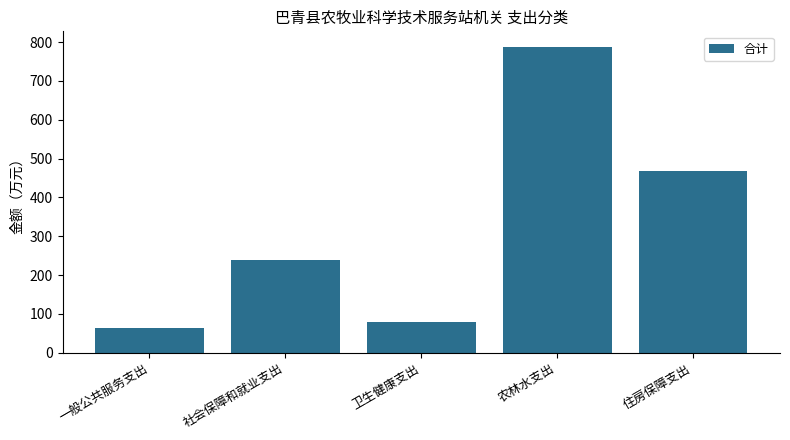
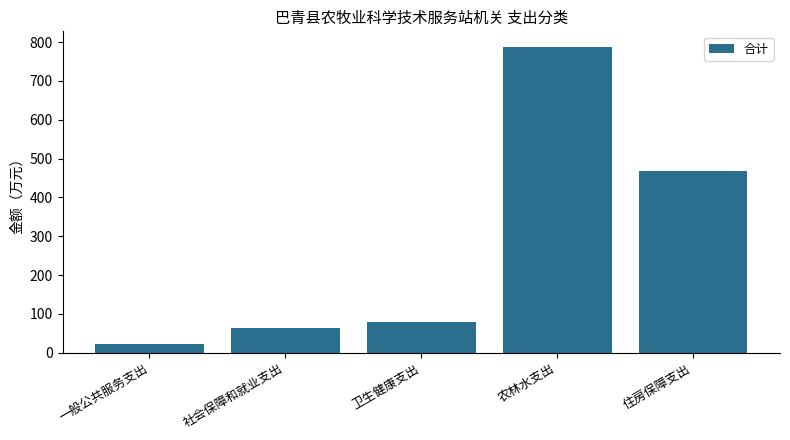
  {
-   "一般公共服务支出": 60,
-   "社会保障和就业支出": 240,
+   "一般公共服务支出": 20,
+   "社会保障和就业支出": 60,
    "卫生健康支出": 80,
    "农林水支出": 790,
    "住房保障支出": 470
  }
